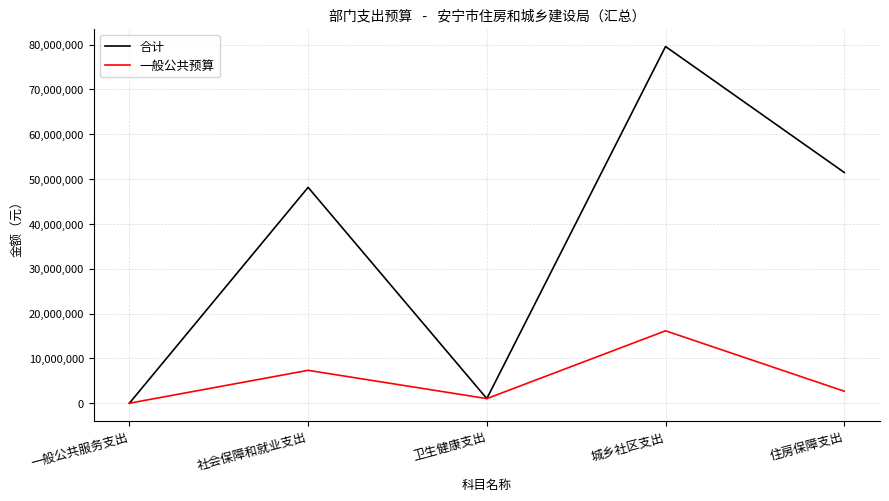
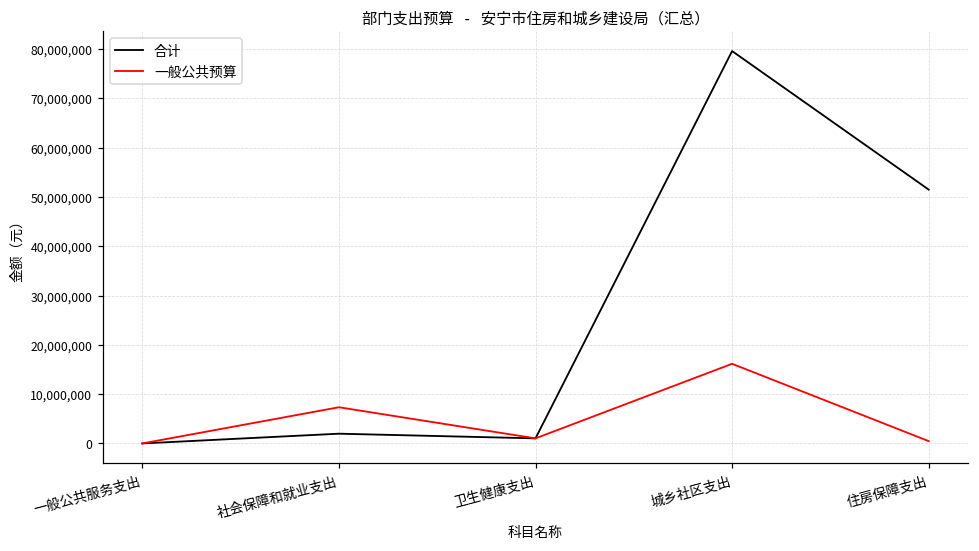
  {
    "合计": {
-     "社会保障和就业支出": "48,000,000",
+     "社会保障和就业支出": "2,000,000",
      "城乡社区支出": "80,000,000",
      "住房保障支出": "51,000,000"
    },
    "一般公共预算": {
      "社会保障和就业支出": "7,000,000",
      "城乡社区支出": "16,000,000",
-     "住房保障支出": "3,000,000"
+     "住房保障支出": "0"
    }
  }
